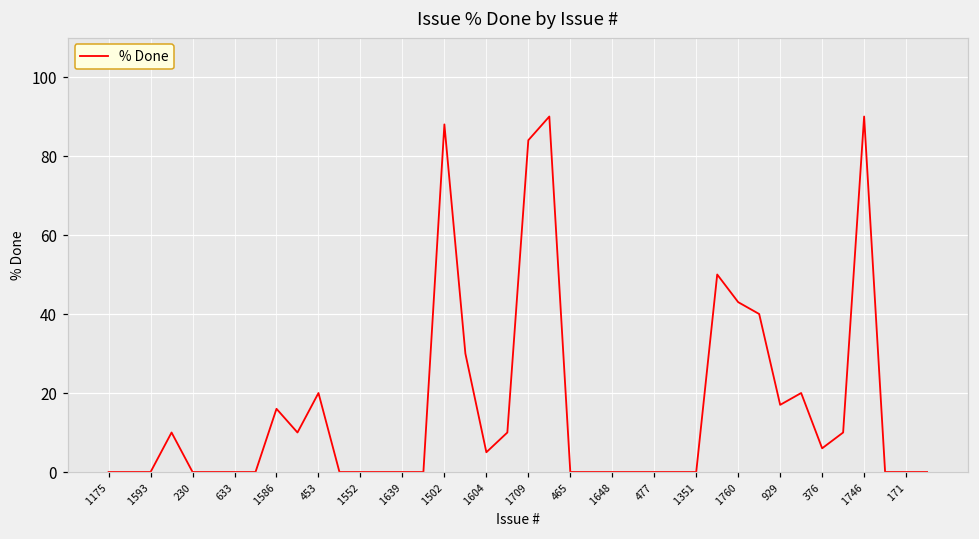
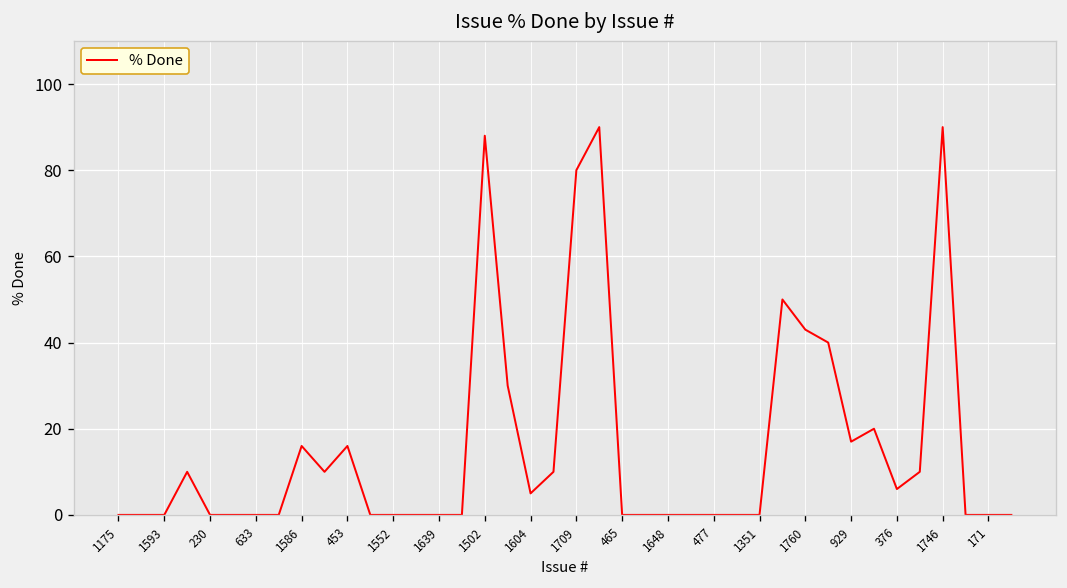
  {
    "1175": 0,
    "1593": 0,
    "230": 0,
    "633": 0,
    "1586": 16,
-   "453": 20,
+   "453": 16,
    "1552": 0,
    "1639": 0,
    "1502": 88,
    "1604": 5,
-   "1709": 84,
+   "1709": 80,
    "465": 0,
    "1648": 0,
    "477": 0,
    "1351": 0,
    "1760": 43,
    "929": 17,
    "376": 6,
    "1746": 90,
    "171": 0
  }
